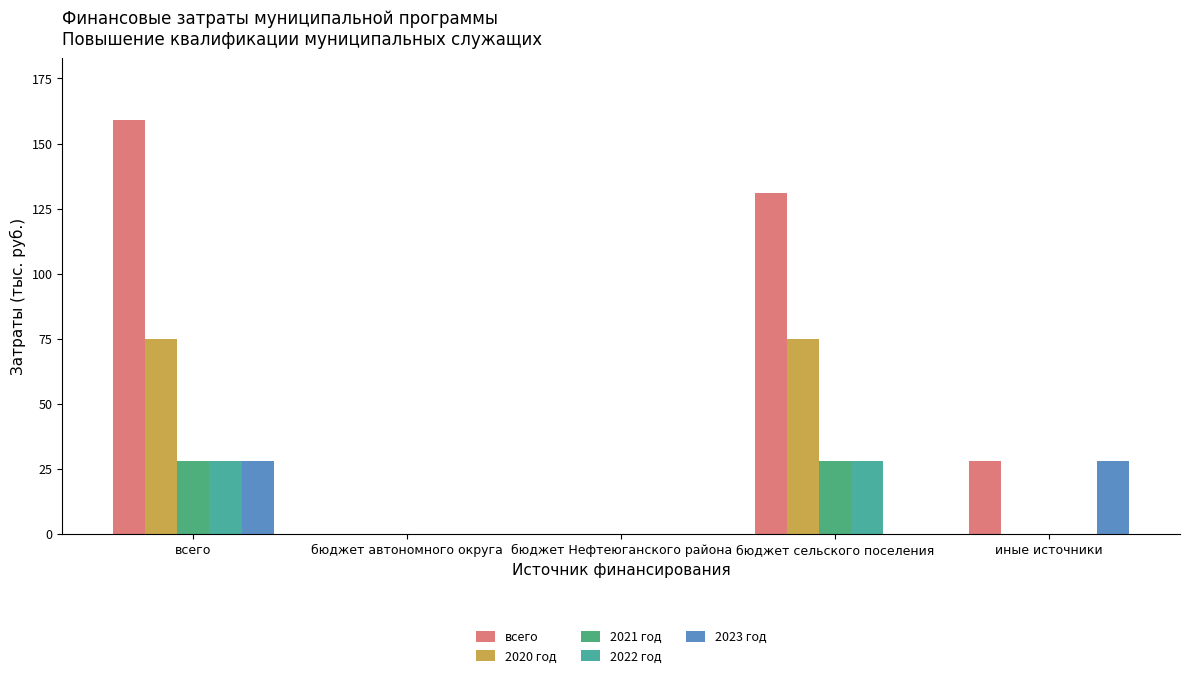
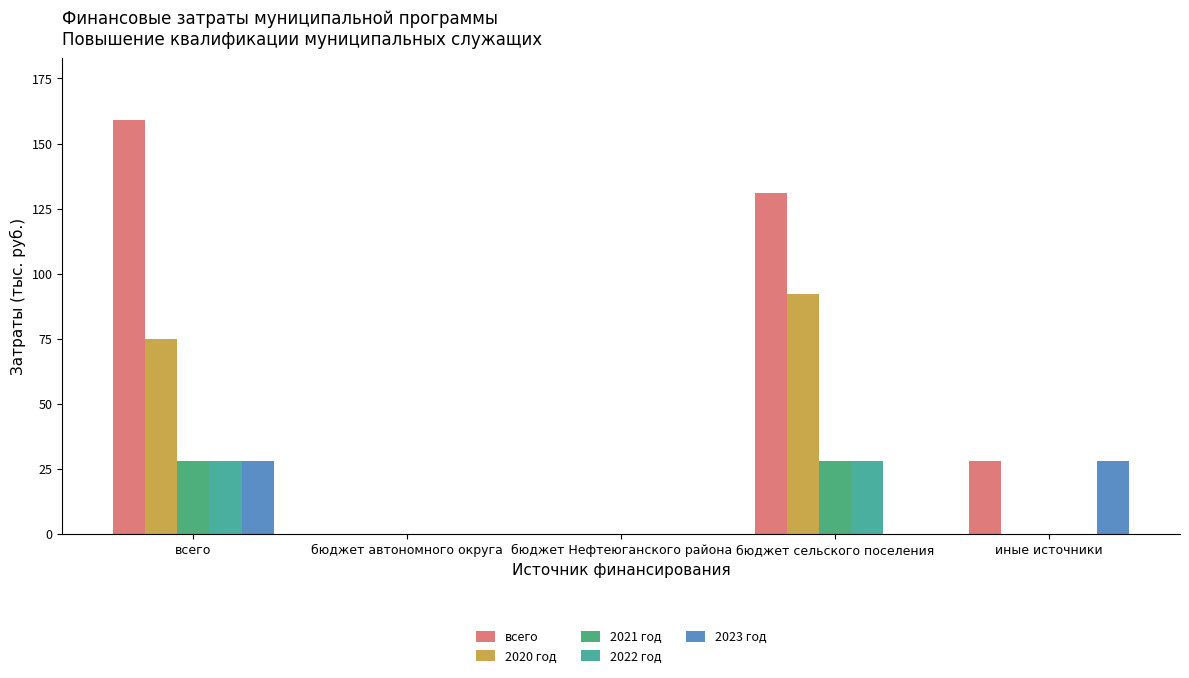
  {
    "всего": {
      "всего": 159,
      "бюджет автономного округа": 0,
      "бюджет Нефтеюганского района": 0,
      "бюджет сельского поселения": 131,
      "иные источники": 28
    },
    "2020 год": {
      "всего": 75,
      "бюджет автономного округа": 0,
      "бюджет Нефтеюганского района": 0,
-     "бюджет сельского поселения": 75,
+     "бюджет сельского поселения": 92,
      "иные источники": 0
    }
  }
